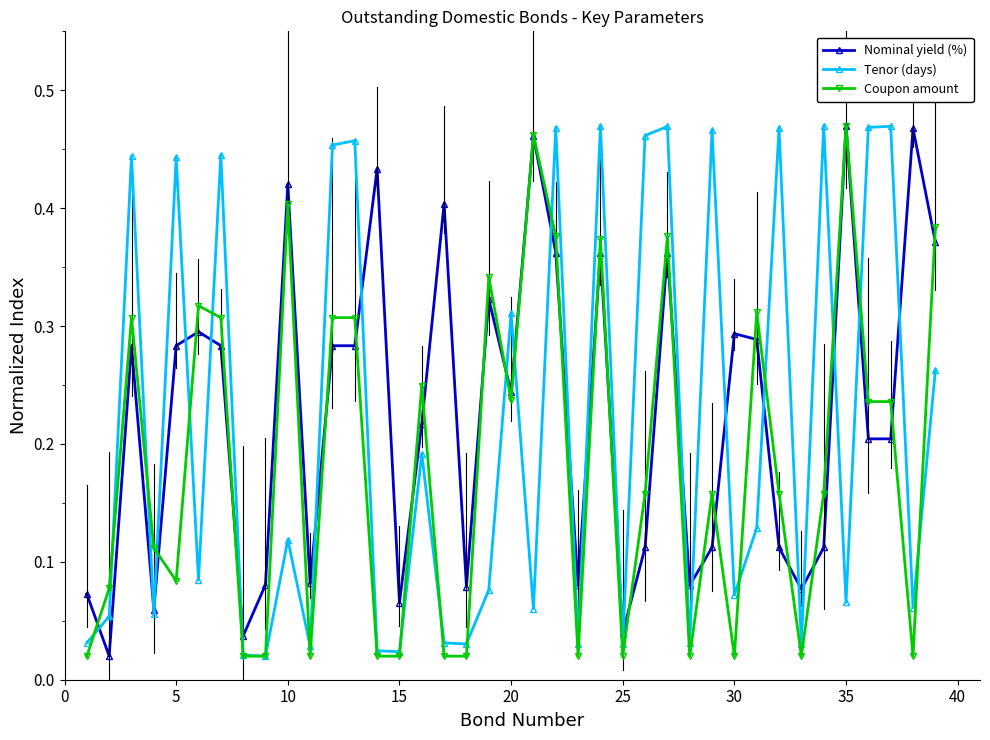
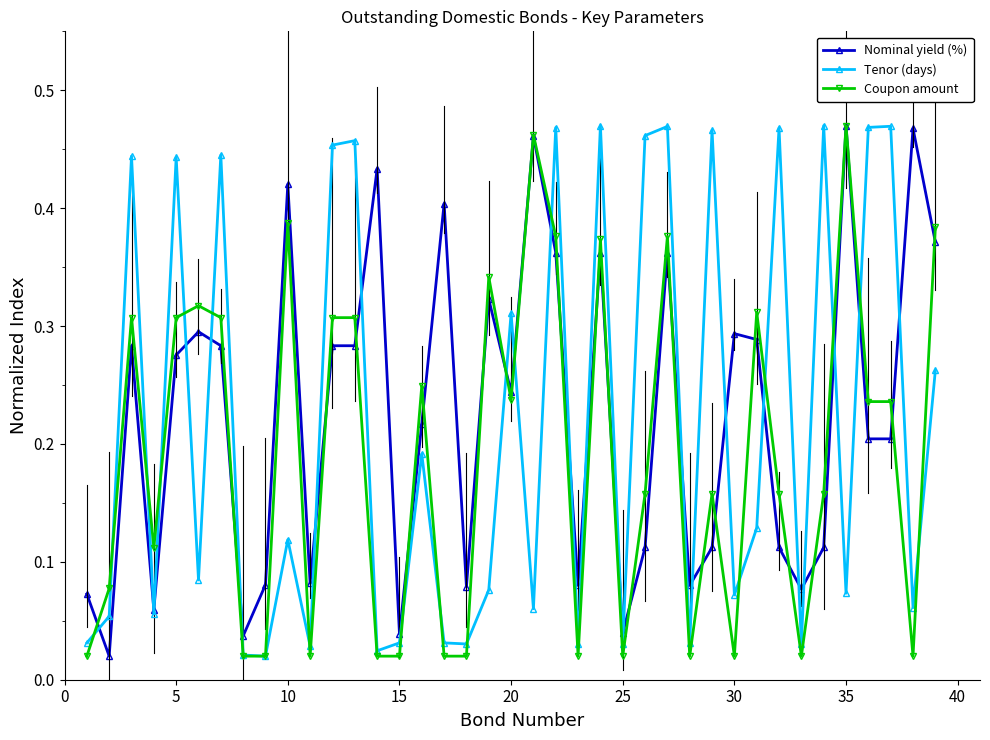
  {
    "Nominal yield (%)": {
-     "5": 0.283,
+     "5": 0.275,
      "10": 0.420,
-     "15": 0.065,
+     "15": 0.039,
      "20": 0.244,
      "25": 0.040,
      "30": 0.294
    },
    "Tenor (days)": {
      "5": 0.443,
      "10": 0.119,
-     "15": 0.024,
+     "15": 0.031,
      "20": 0.311,
      "25": 0.030,
      "30": 0.072,
-     "35": 0.066
+     "35": 0.073
    },
    "Coupon amount": {
-     "5": 0.084,
-     "10": 0.404,
+     "5": 0.307,
+     "10": 0.388,
      "20": 0.237,
      "25": 0.020,
      "30": 0.020
    }
  }
